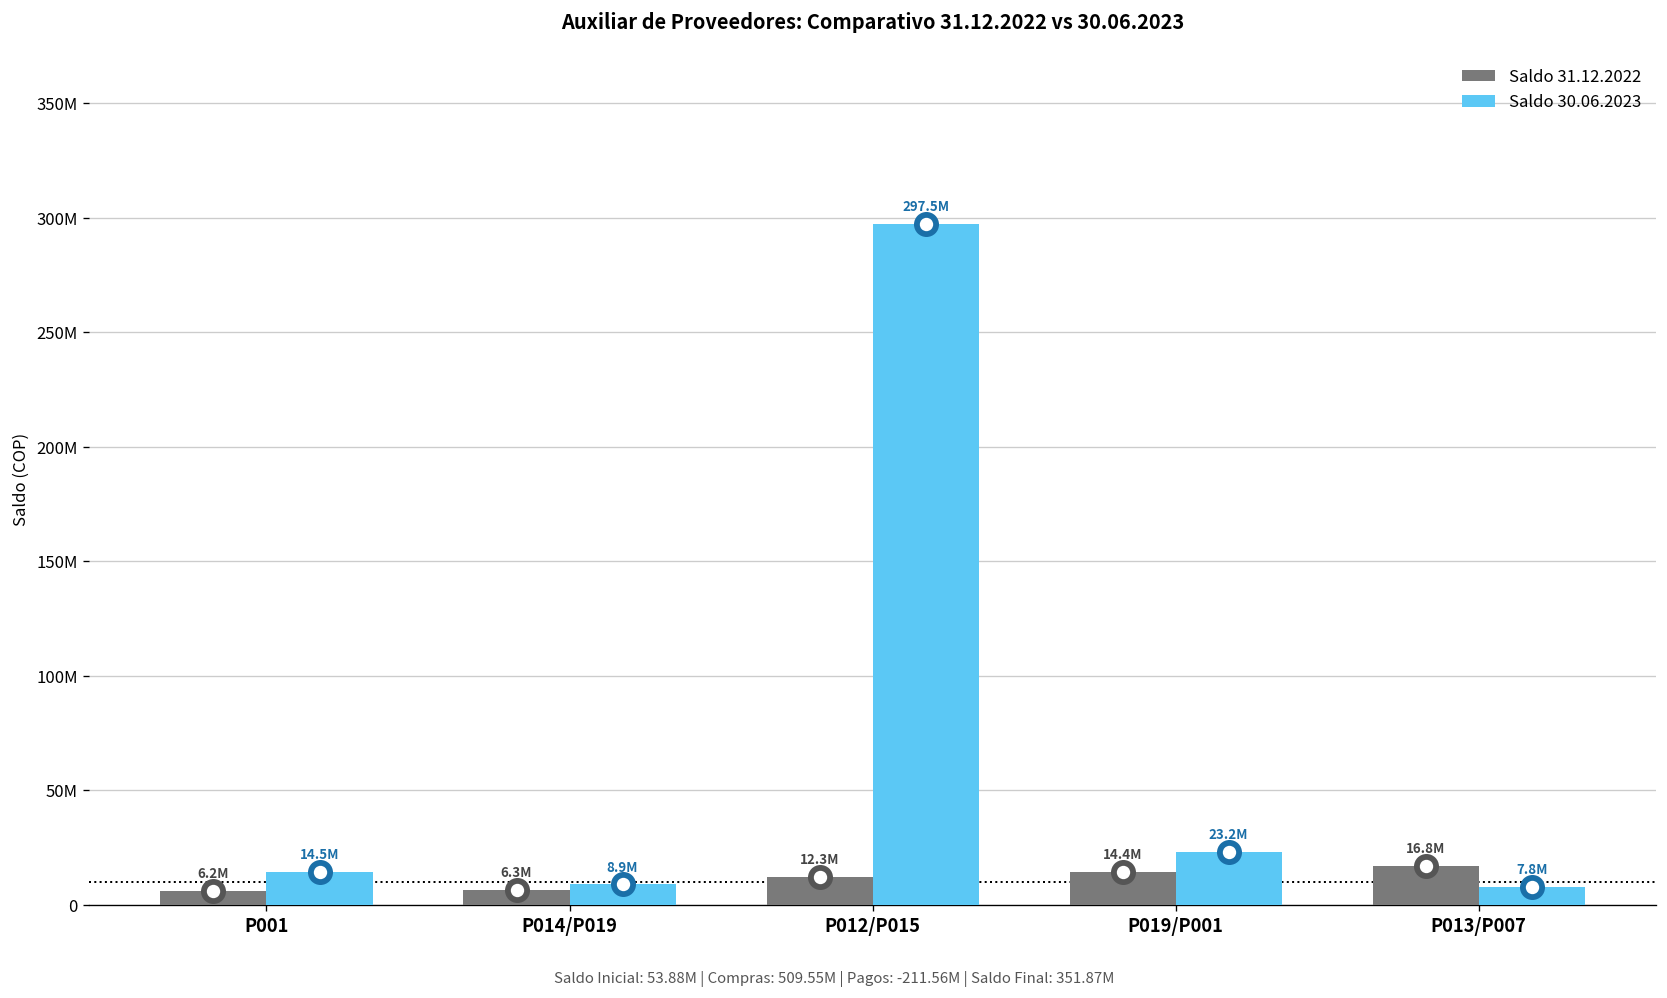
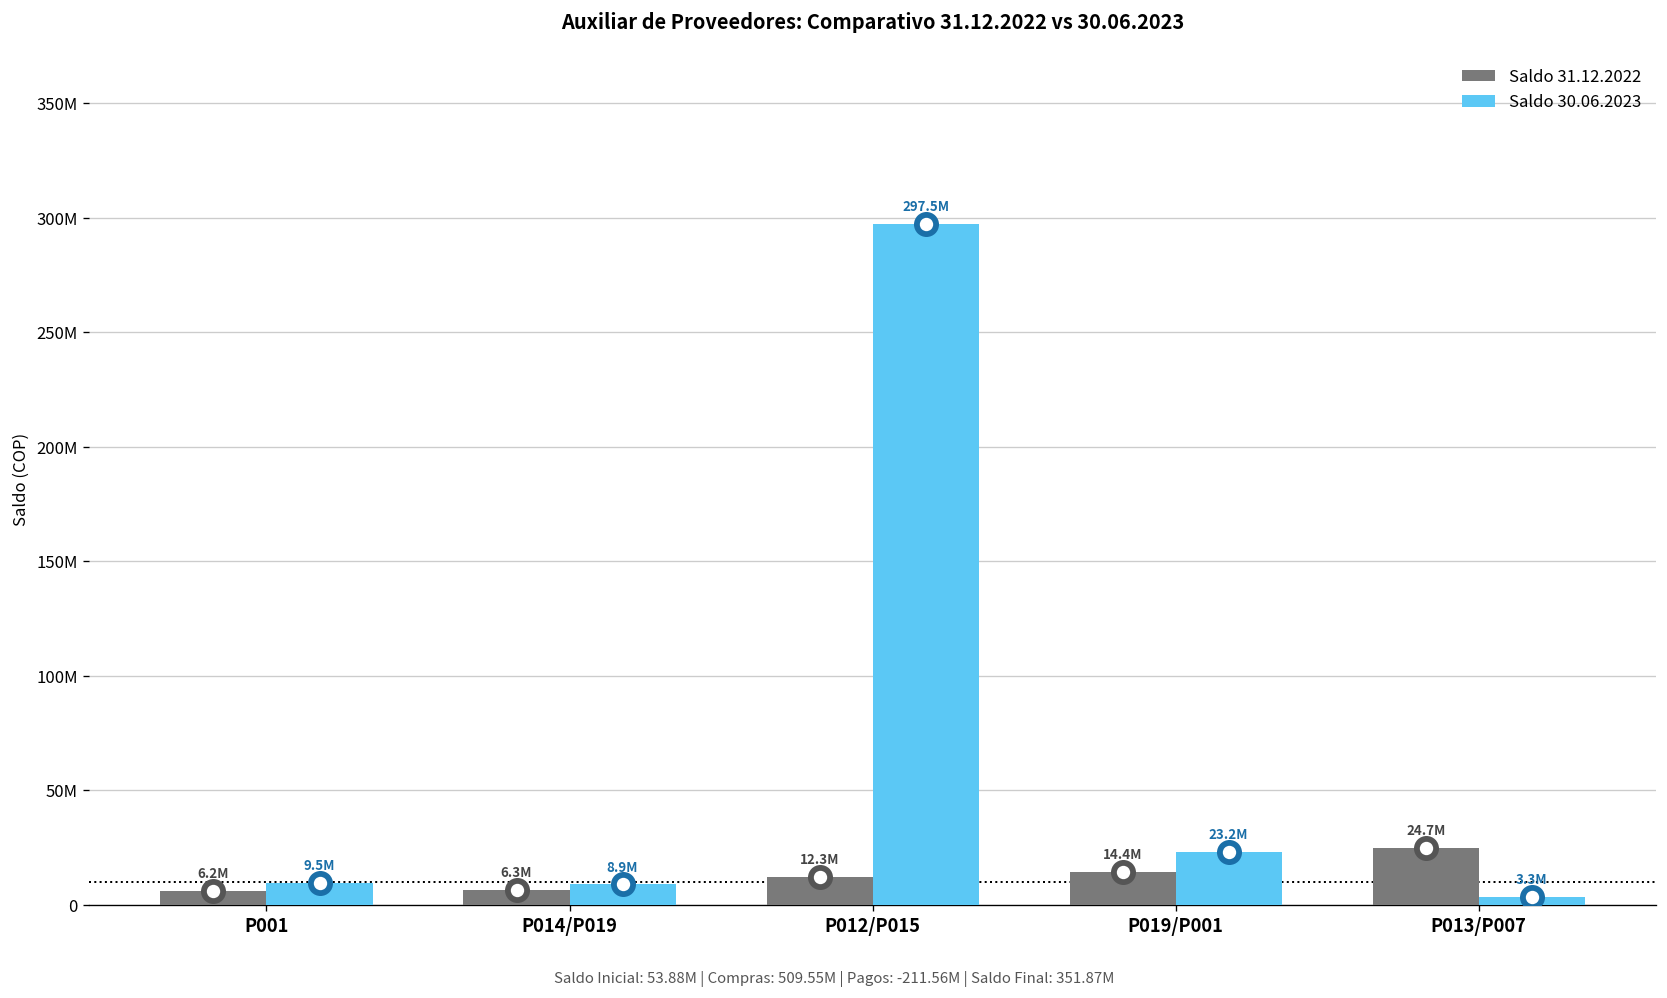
  {
    "Saldo 31.12.2022": {
      "P001": "6.2M",
      "P014/P019": "6.3M",
      "P012/P015": "12.3M",
      "P019/P001": "14.4M",
-     "P013/P007": "16.8M"
+     "P013/P007": "24.7M"
    },
    "Saldo 30.06.2023": {
-     "P001": "14.5M",
+     "P001": "9.5M",
      "P014/P019": "8.9M",
      "P012/P015": "297.5M",
      "P019/P001": "23.2M",
-     "P013/P007": "7.8M"
+     "P013/P007": "3.3M"
    }
  }
